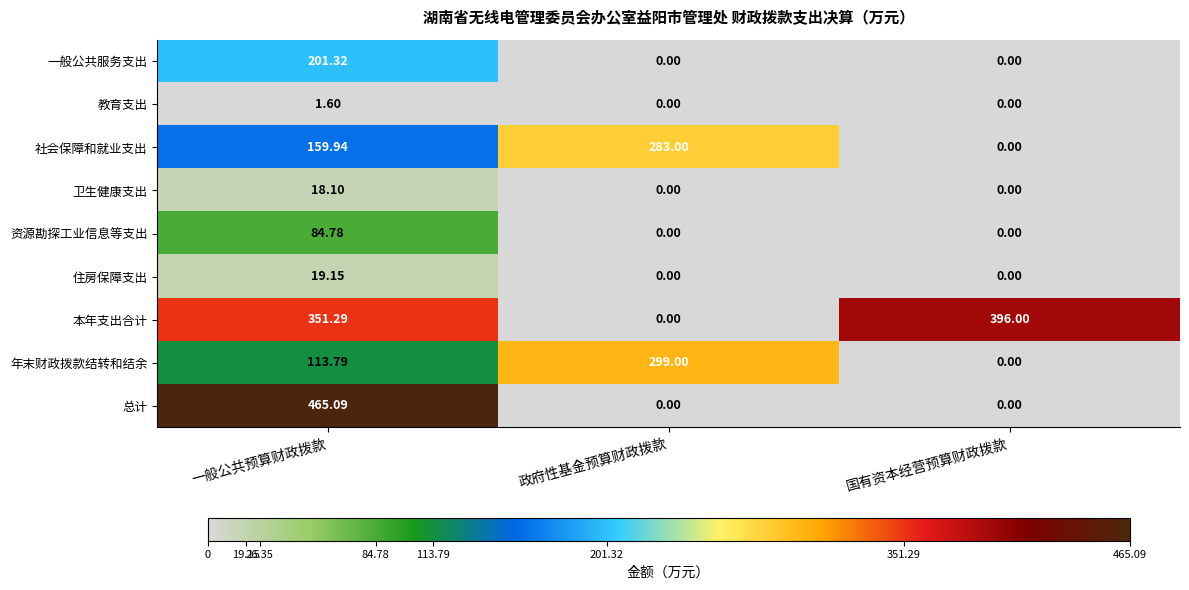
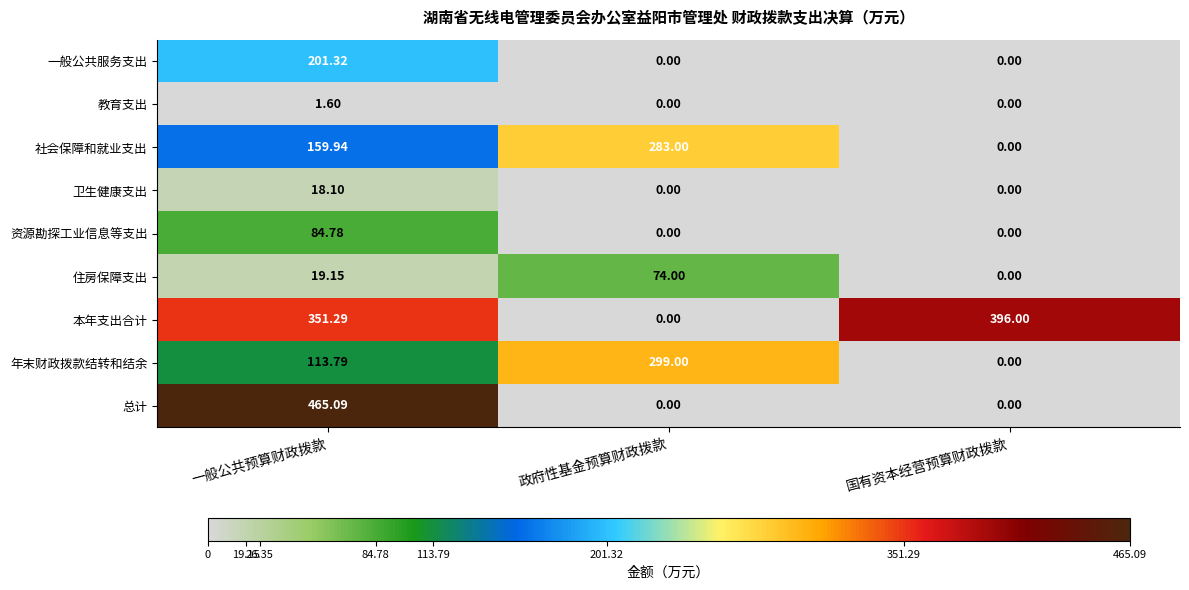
  {
    "一般公共服务支出": {
      "一般公共预算财政拨款": 201.32,
      "政府性基金预算财政拨款": 0.00,
      "国有资本经营预算财政拨款": 0.00
    },
    "教育支出": {
      "一般公共预算财政拨款": 1.60,
      "政府性基金预算财政拨款": 0.00,
      "国有资本经营预算财政拨款": 0.00
    },
    "社会保障和就业支出": {
      "一般公共预算财政拨款": 159.94,
      "政府性基金预算财政拨款": 283.00,
      "国有资本经营预算财政拨款": 0.00
    },
    "卫生健康支出": {
      "一般公共预算财政拨款": 18.10,
      "政府性基金预算财政拨款": 0.00,
      "国有资本经营预算财政拨款": 0.00
    },
    "资源勘探工业信息等支出": {
      "一般公共预算财政拨款": 84.78,
      "政府性基金预算财政拨款": 0.00,
      "国有资本经营预算财政拨款": 0.00
    },
    "住房保障支出": {
      "一般公共预算财政拨款": 19.15,
-     "政府性基金预算财政拨款": 0.00,
+     "政府性基金预算财政拨款": 74.00,
      "国有资本经营预算财政拨款": 0.00
    },
    "本年支出合计": {
      "一般公共预算财政拨款": 351.29,
      "政府性基金预算财政拨款": 0.00,
      "国有资本经营预算财政拨款": 396.00
    },
    "年末财政拨款结转和结余": {
      "一般公共预算财政拨款": 113.79,
      "政府性基金预算财政拨款": 299.00,
      "国有资本经营预算财政拨款": 0.00
    },
    "总计": {
      "一般公共预算财政拨款": 465.09,
      "政府性基金预算财政拨款": 0.00,
      "国有资本经营预算财政拨款": 0.00
    }
  }
